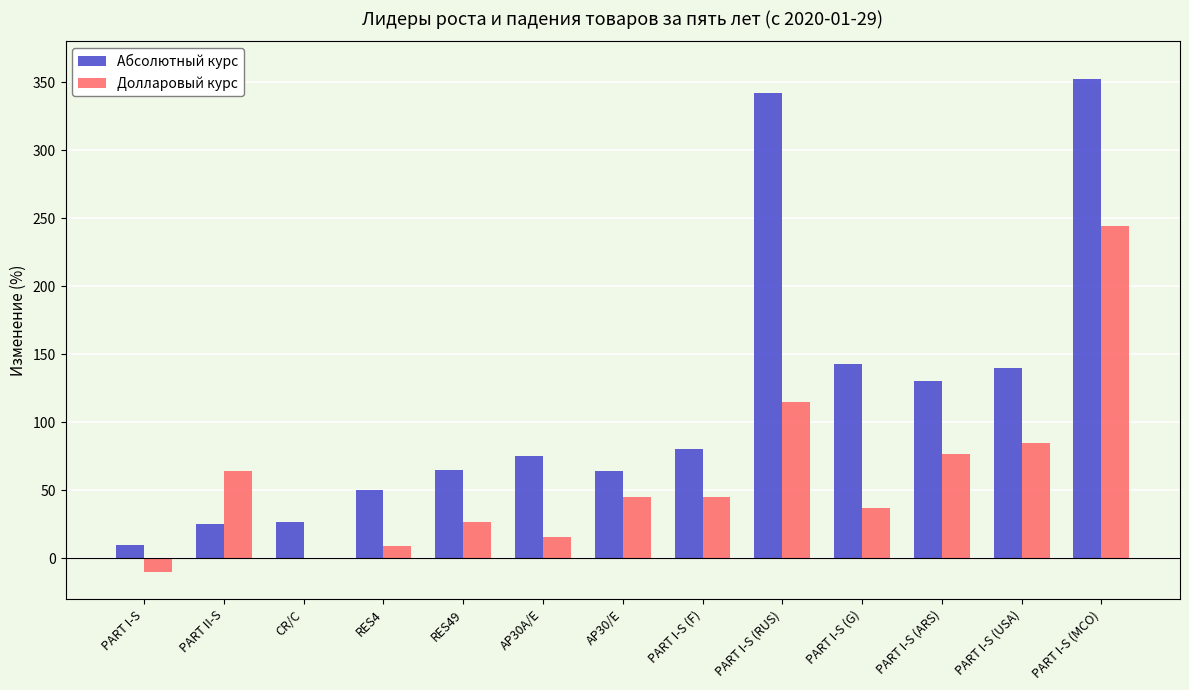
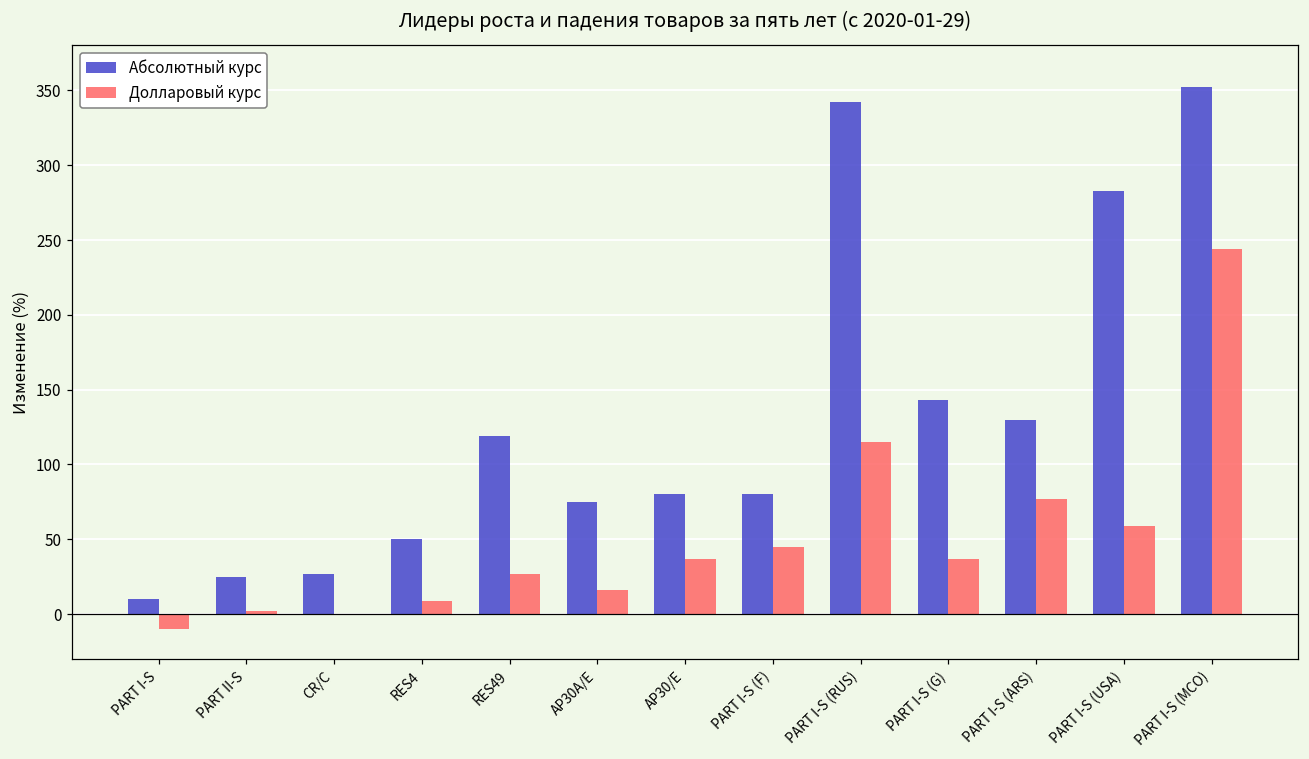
  {
    "Абсолютный курс": {
      "PART I-S": 10,
      "PART II-S": 25,
      "CR/C": 27,
      "RES4": 50,
-     "RES49": 65,
+     "RES49": 119,
      "AP30A/E": 75,
-     "AP30/E": 64,
+     "AP30/E": 80,
      "PART I-S (F)": 80,
      "PART I-S (RUS)": 342,
      "PART I-S (G)": 143,
      "PART I-S (ARS)": 130,
-     "PART I-S (USA)": 140,
+     "PART I-S (USA)": 283,
      "PART I-S (MCO)": 352
    },
    "Долларовый курс": {
      "PART I-S": -10,
-     "PART II-S": 64,
+     "PART II-S": 2,
      "CR/C": 0,
      "RES4": 9,
      "RES49": 27,
      "AP30A/E": 16,
-     "AP30/E": 45,
+     "AP30/E": 37,
      "PART I-S (F)": 45,
      "PART I-S (RUS)": 115,
      "PART I-S (G)": 37,
      "PART I-S (ARS)": 77,
-     "PART I-S (USA)": 85,
+     "PART I-S (USA)": 59,
      "PART I-S (MCO)": 244
    }
  }
